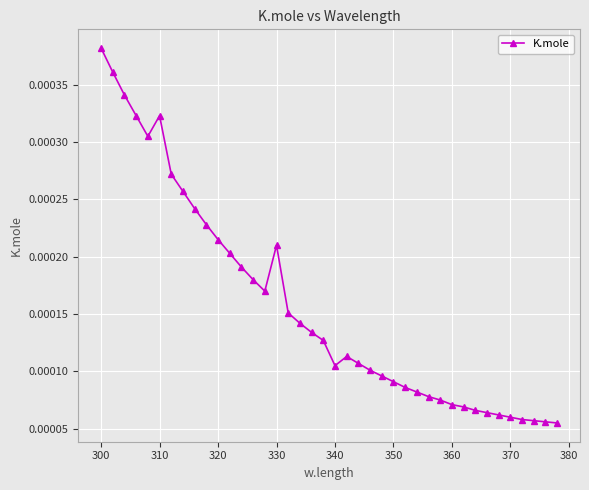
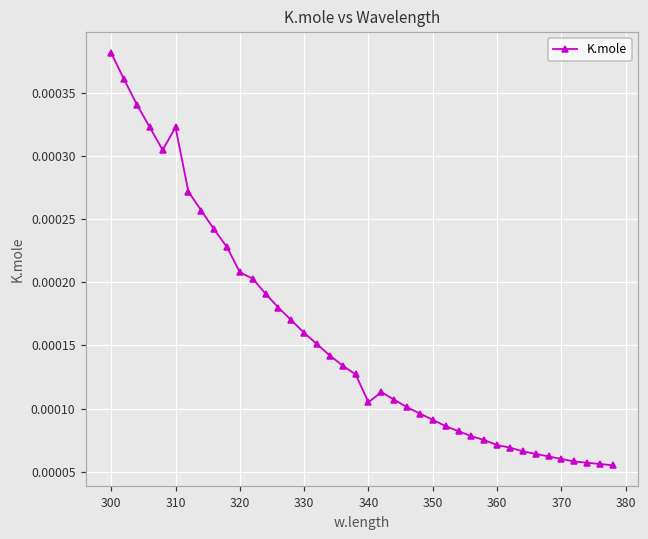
  {
    "300": 0.000382,
    "310": 0.000323,
-   "320": 0.000215,
-   "330": 0.00021,
+   "320": 0.000208,
+   "330": 0.00016,
    "340": 0.000105,
    "350": 0.000091,
    "360": 0.000071,
    "370": 0.000060
  }
